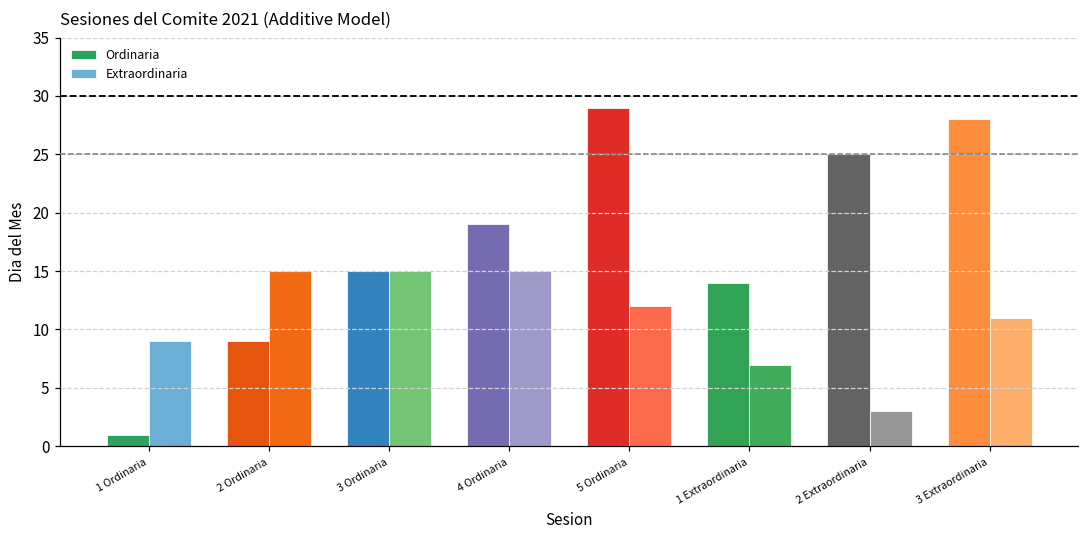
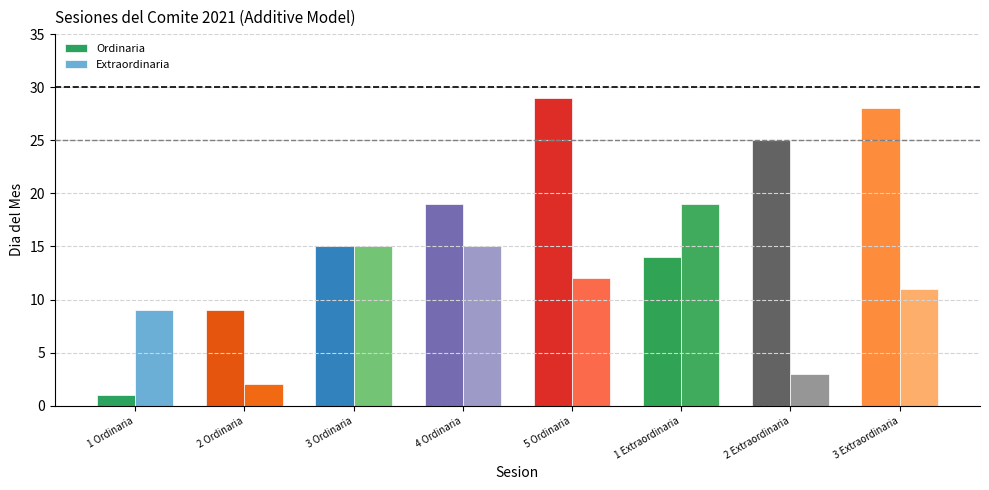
  {
    "Ordinaria": {
      "1 Ordinaria": 1,
      "2 Ordinaria": 9,
      "3 Ordinaria": 15,
      "4 Ordinaria": 19,
      "5 Ordinaria": 29,
      "1 Extraordinaria": 14,
      "2 Extraordinaria": 25,
      "3 Extraordinaria": 28
    },
    "Extraordinaria": {
      "1 Ordinaria": 9,
-     "2 Ordinaria": 15,
+     "2 Ordinaria": 2,
      "3 Ordinaria": 15,
      "4 Ordinaria": 15,
      "5 Ordinaria": 12,
-     "1 Extraordinaria": 7,
+     "1 Extraordinaria": 19,
      "2 Extraordinaria": 3,
      "3 Extraordinaria": 11
    }
  }
